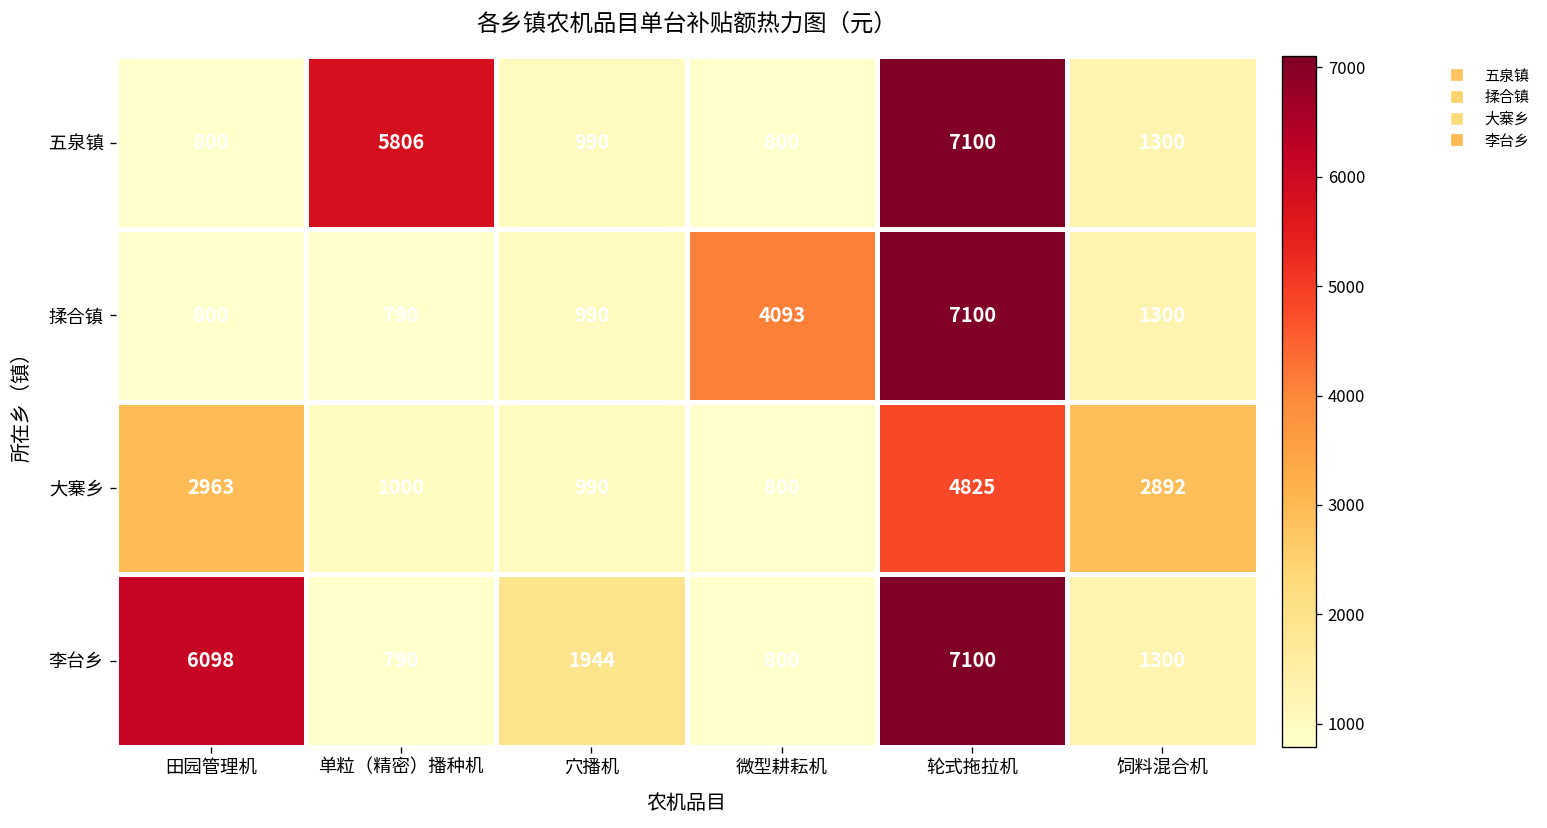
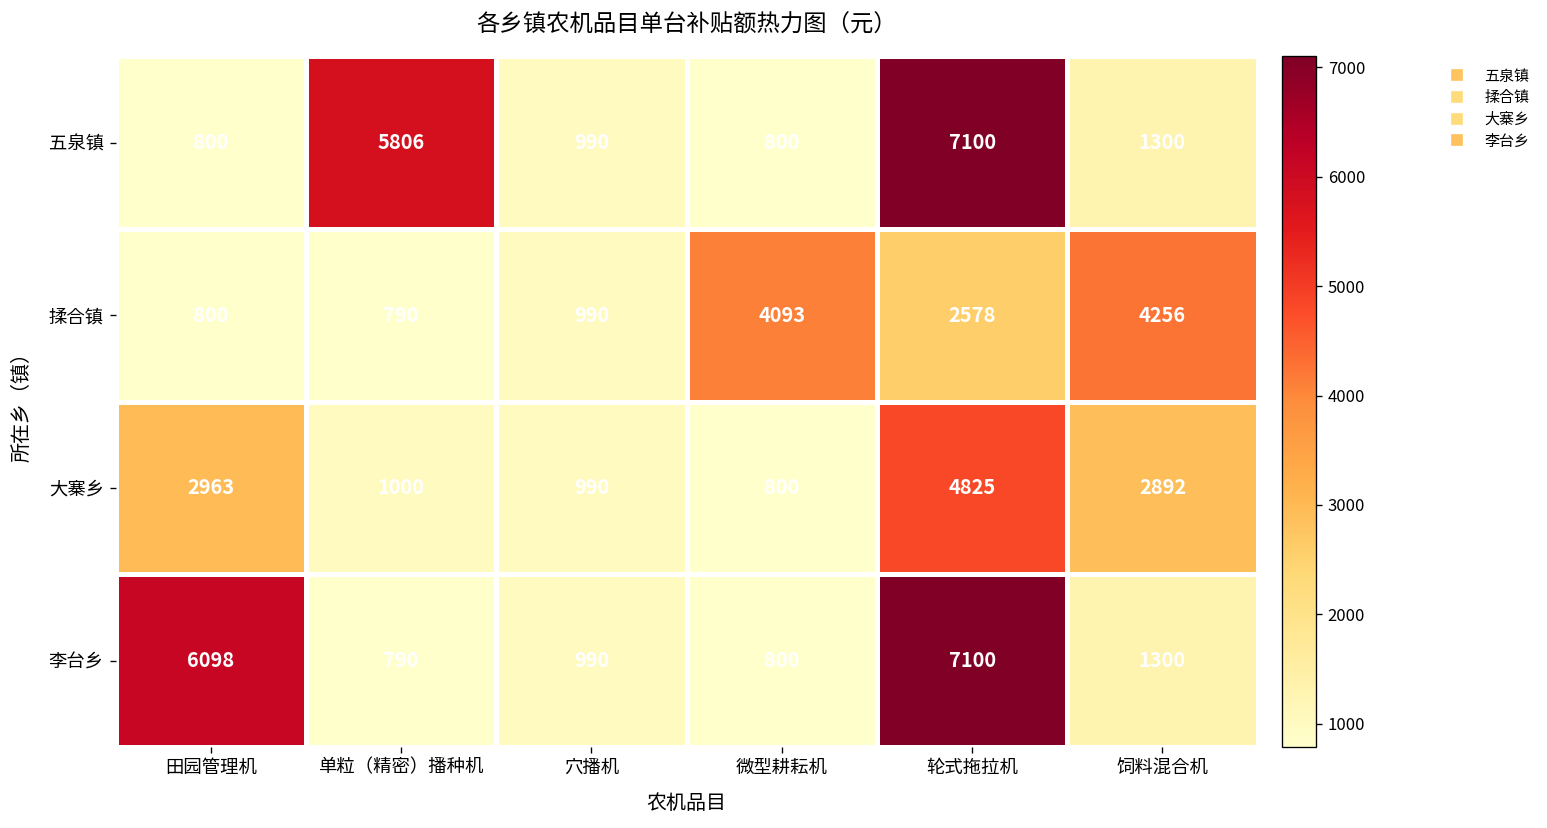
  {
    "五泉镇": {
      "田园管理机": 800,
      "单粒（精密）播种机": 5806,
      "穴播机": 990,
      "微型耕耘机": 800,
      "轮式拖拉机": 7100,
      "饲料混合机": 1300
    },
    "揉合镇": {
      "田园管理机": 800,
      "单粒（精密）播种机": 790,
      "穴播机": 990,
      "微型耕耘机": 4093,
-     "轮式拖拉机": 7100,
-     "饲料混合机": 1300
+     "轮式拖拉机": 2578,
+     "饲料混合机": 4256
    },
    "大寨乡": {
      "田园管理机": 2963,
      "单粒（精密）播种机": 1000,
      "穴播机": 990,
      "微型耕耘机": 800,
      "轮式拖拉机": 4825,
      "饲料混合机": 2892
    },
    "李台乡": {
      "田园管理机": 6098,
      "单粒（精密）播种机": 790,
-     "穴播机": 1944,
+     "穴播机": 990,
      "微型耕耘机": 800,
      "轮式拖拉机": 7100,
      "饲料混合机": 1300
    }
  }
